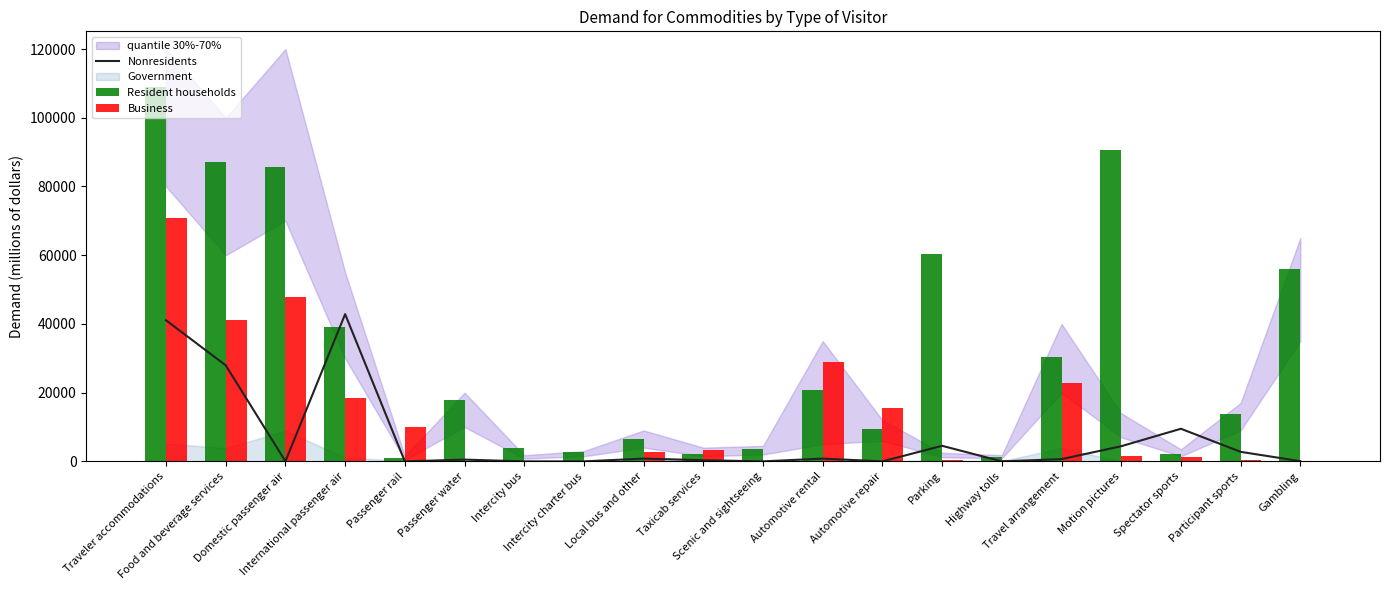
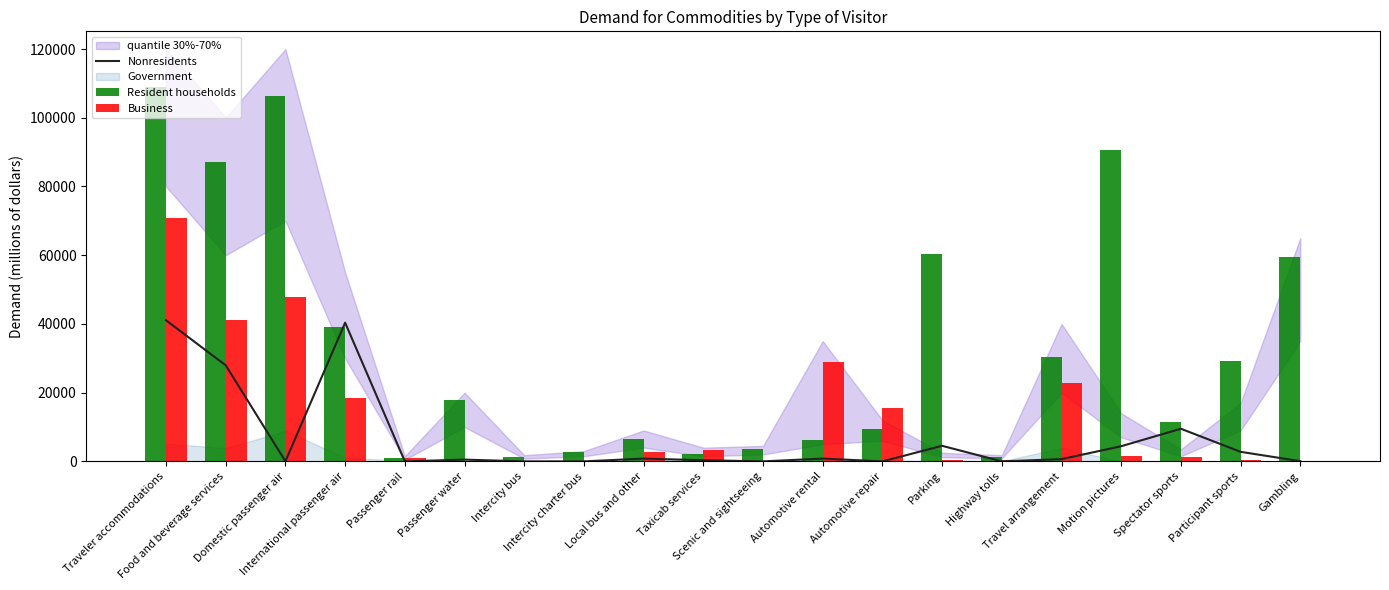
  {
    "Nonresidents": {
      "Traveler accommodations": 41000,
      "Food and beverage services": 28000,
      "Domestic passenger air": 0,
-     "International passenger air": 43000,
+     "International passenger air": 40000,
      "Parking": 5000,
      "Travel arrangement": 1000,
      "Motion pictures": 4000,
      "Spectator sports": 9000,
      "Participant sports": 3000
    },
    "Resident households": {
      "Food and beverage services": 87000,
-     "Domestic passenger air": 86000,
+     "Domestic passenger air": 106000,
      "International passenger air": 39000,
      "Passenger rail": 1000,
      "Passenger water": 18000,
-     "Intercity bus": 4000,
+     "Intercity bus": 1000,
      "Intercity charter bus": 3000,
      "Local bus and other": 6000,
      "Taxicab services": 2000,
      "Scenic and sightseeing": 4000,
-     "Automotive rental": 21000,
+     "Automotive rental": 6000,
      "Automotive repair": 9000,
      "Parking": 60000,
      "Highway tolls": 1000,
      "Travel arrangement": 30000,
      "Motion pictures": 91000,
-     "Spectator sports": 2000,
-     "Participant sports": 14000,
-     "Gambling": 56000
+     "Spectator sports": 11000,
+     "Participant sports": 29000,
+     "Gambling": 59000
    },
    "Business": {
      "Traveler accommodations": 71000,
      "Food and beverage services": 41000,
      "Domestic passenger air": 48000,
      "International passenger air": 18000,
-     "Passenger rail": 10000,
+     "Passenger rail": 1000,
      "Passenger water": 0,
      "Intercity charter bus": 0,
      "Local bus and other": 3000,
      "Taxicab services": 3000,
      "Scenic and sightseeing": 0,
      "Automotive rental": 29000,
      "Automotive repair": 16000,
      "Travel arrangement": 23000,
      "Motion pictures": 2000,
      "Spectator sports": 1000,
      "Gambling": 0
    }
  }
